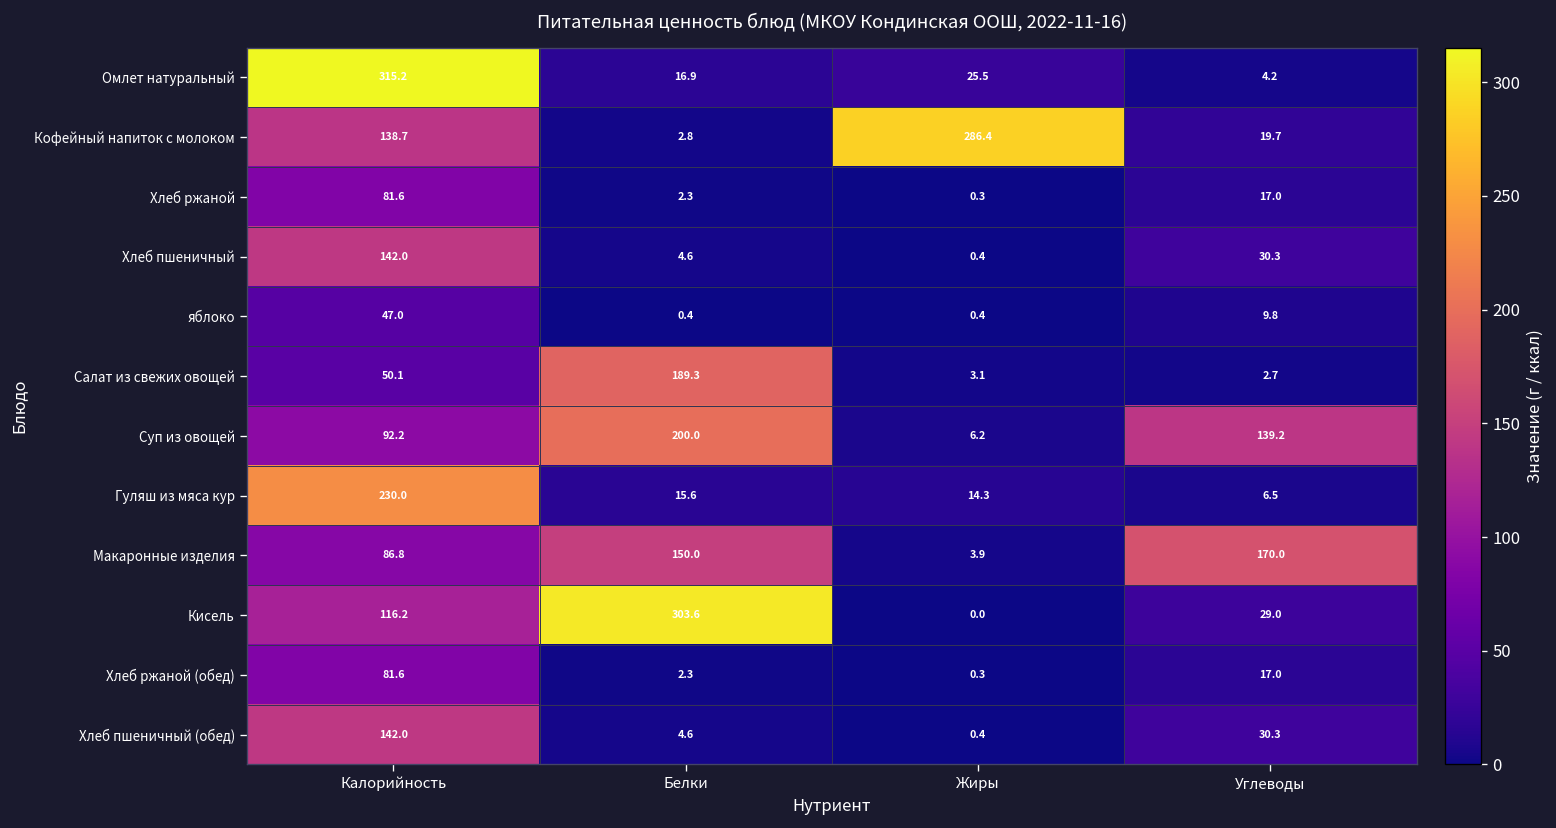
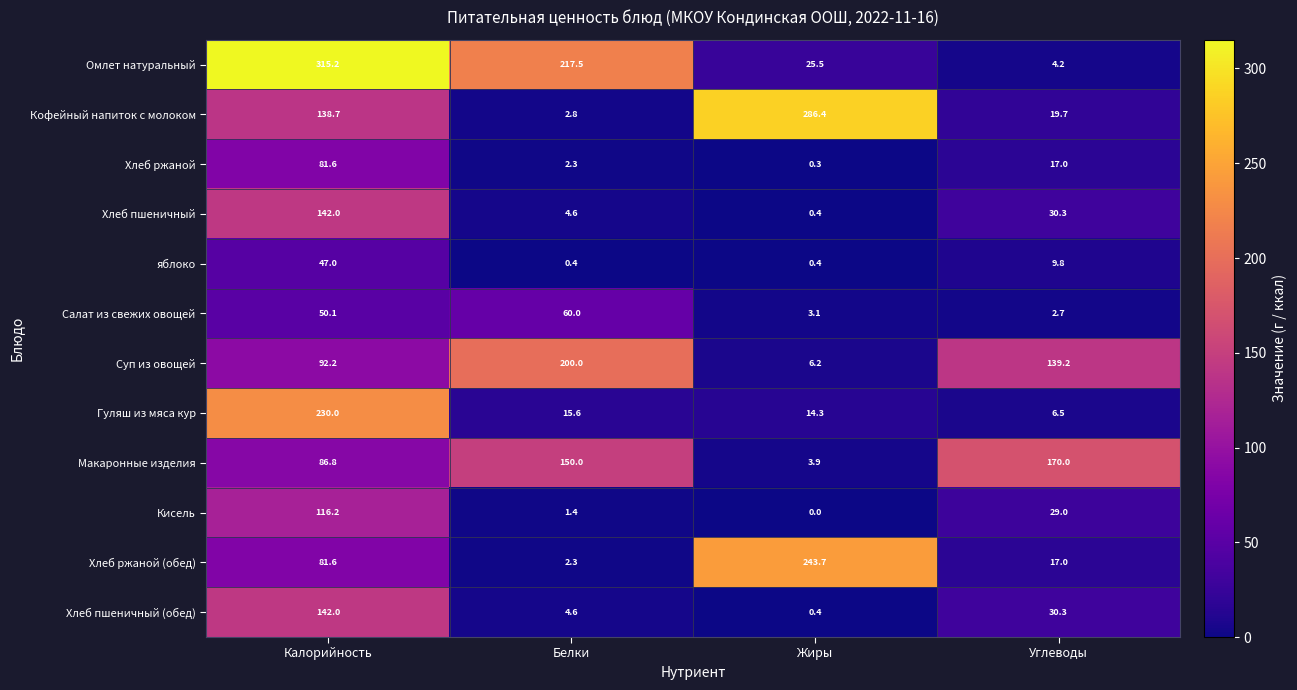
  {
    "Омлет натуральный": {
      "Калорийность": 315.2,
-     "Белки": 16.9,
+     "Белки": 217.5,
      "Жиры": 25.5,
      "Углеводы": 4.2
    },
    "Кофейный напиток с молоком": {
      "Калорийность": 138.7,
      "Белки": 2.8,
      "Жиры": 286.4,
      "Углеводы": 19.7
    },
    "Хлеб ржаной": {
      "Калорийность": 81.6,
      "Белки": 2.3,
      "Жиры": 0.3,
      "Углеводы": 17.0
    },
    "Хлеб пшеничный": {
      "Калорийность": 142.0,
      "Белки": 4.6,
      "Жиры": 0.4,
      "Углеводы": 30.3
    },
    "яблоко": {
      "Калорийность": 47.0,
      "Белки": 0.4,
      "Жиры": 0.4,
      "Углеводы": 9.8
    },
    "Салат из свежих овощей": {
      "Калорийность": 50.1,
-     "Белки": 189.3,
+     "Белки": 60.0,
      "Жиры": 3.1,
      "Углеводы": 2.7
    },
    "Суп из овощей": {
      "Калорийность": 92.2,
      "Белки": 200.0,
      "Жиры": 6.2,
      "Углеводы": 139.2
    },
    "Гуляш из мяса кур": {
      "Калорийность": 230.0,
      "Белки": 15.6,
      "Жиры": 14.3,
      "Углеводы": 6.5
    },
    "Макаронные изделия": {
      "Калорийность": 86.8,
      "Белки": 150.0,
      "Жиры": 3.9,
      "Углеводы": 170.0
    },
    "Кисель": {
      "Калорийность": 116.2,
-     "Белки": 303.6,
+     "Белки": 1.4,
      "Жиры": 0.0,
      "Углеводы": 29.0
    },
    "Хлеб ржаной (обед)": {
      "Калорийность": 81.6,
      "Белки": 2.3,
-     "Жиры": 0.3,
+     "Жиры": 243.7,
      "Углеводы": 17.0
    },
    "Хлеб пшеничный (обед)": {
      "Калорийность": 142.0,
      "Белки": 4.6,
      "Жиры": 0.4,
      "Углеводы": 30.3
    }
  }
